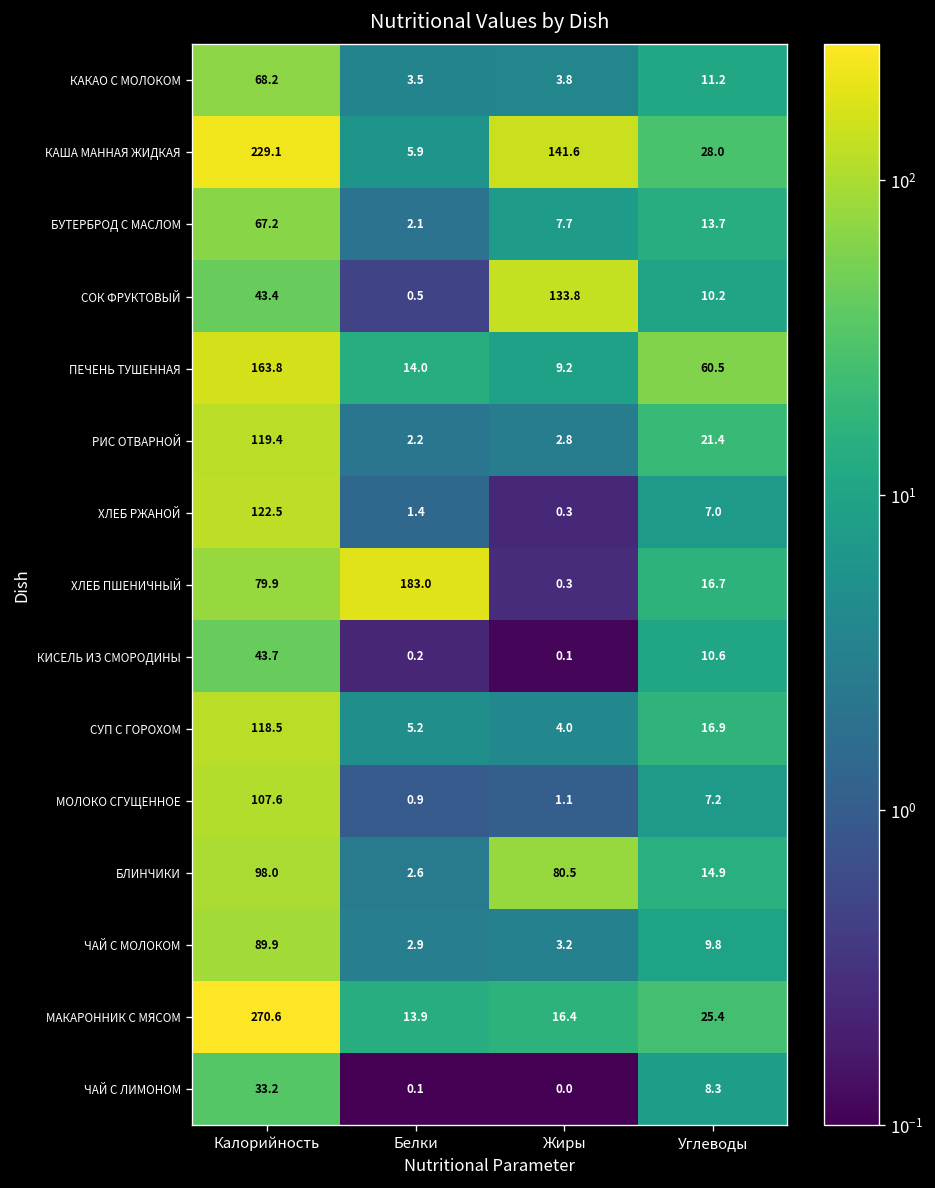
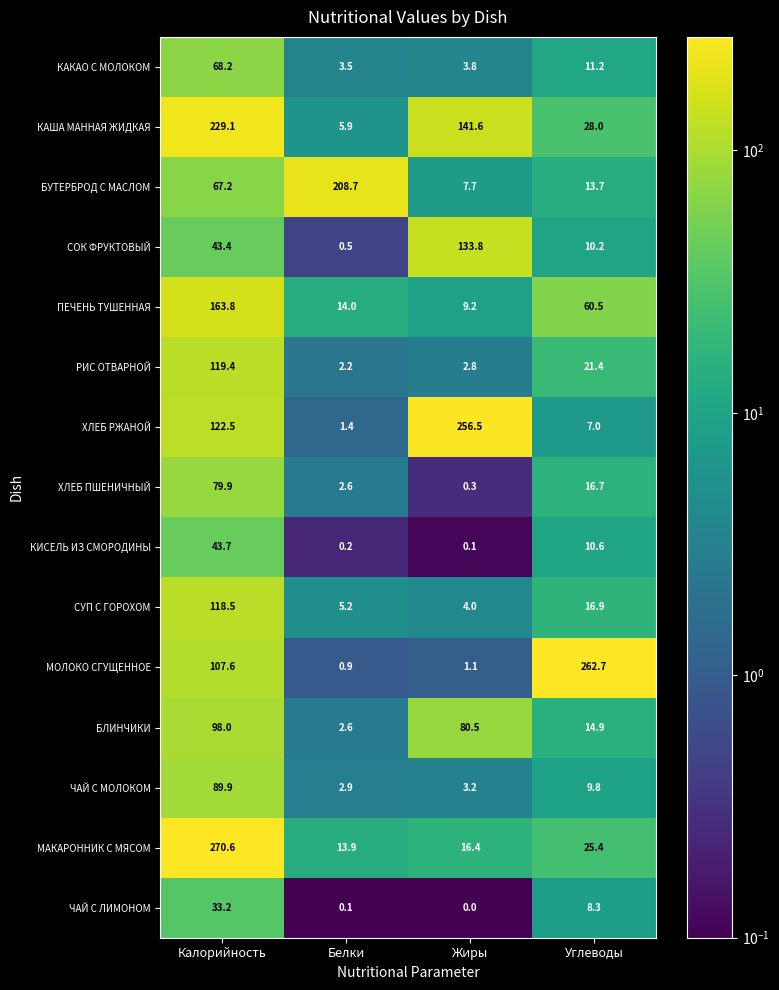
  {
    "КАКАО С МОЛОКОМ": {
      "Калорийность": 68.2,
      "Белки": 3.5,
      "Жиры": 3.8,
      "Углеводы": 11.2
    },
    "КАША МАННАЯ ЖИДКАЯ": {
      "Калорийность": 229.1,
      "Белки": 5.9,
      "Жиры": 141.6,
      "Углеводы": 28.0
    },
    "БУТЕРБРОД С МАСЛОМ": {
      "Калорийность": 67.2,
-     "Белки": 2.1,
+     "Белки": 208.7,
      "Жиры": 7.7,
      "Углеводы": 13.7
    },
    "СОК ФРУКТОВЫЙ": {
      "Калорийность": 43.4,
      "Белки": 0.5,
      "Жиры": 133.8,
      "Углеводы": 10.2
    },
    "ПЕЧЕНЬ ТУШЕННАЯ": {
      "Калорийность": 163.8,
      "Белки": 14.0,
      "Жиры": 9.2,
      "Углеводы": 60.5
    },
    "РИС ОТВАРНОЙ": {
      "Калорийность": 119.4,
      "Белки": 2.2,
      "Жиры": 2.8,
      "Углеводы": 21.4
    },
    "ХЛЕБ РЖАНОЙ": {
      "Калорийность": 122.5,
      "Белки": 1.4,
-     "Жиры": 0.3,
+     "Жиры": 256.5,
      "Углеводы": 7.0
    },
    "ХЛЕБ ПШЕНИЧНЫЙ": {
      "Калорийность": 79.9,
-     "Белки": 183.0,
+     "Белки": 2.6,
      "Жиры": 0.3,
      "Углеводы": 16.7
    },
    "КИСЕЛЬ ИЗ СМОРОДИНЫ": {
      "Калорийность": 43.7,
      "Белки": 0.2,
      "Жиры": 0.1,
      "Углеводы": 10.6
    },
    "СУП С ГОРОХОМ": {
      "Калорийность": 118.5,
      "Белки": 5.2,
      "Жиры": 4.0,
      "Углеводы": 16.9
    },
    "МОЛОКО СГУЩЕННОЕ": {
      "Калорийность": 107.6,
      "Белки": 0.9,
      "Жиры": 1.1,
-     "Углеводы": 7.2
+     "Углеводы": 262.7
    },
    "БЛИНЧИКИ": {
      "Калорийность": 98.0,
      "Белки": 2.6,
      "Жиры": 80.5,
      "Углеводы": 14.9
    },
    "ЧАЙ С МОЛОКОМ": {
      "Калорийность": 89.9,
      "Белки": 2.9,
      "Жиры": 3.2,
      "Углеводы": 9.8
    },
    "МАКАРОННИК С МЯСОМ": {
      "Калорийность": 270.6,
      "Белки": 13.9,
      "Жиры": 16.4,
      "Углеводы": 25.4
    },
    "ЧАЙ С ЛИМОНОМ": {
      "Калорийность": 33.2,
      "Белки": 0.1,
      "Жиры": 0.0,
      "Углеводы": 8.3
    }
  }
